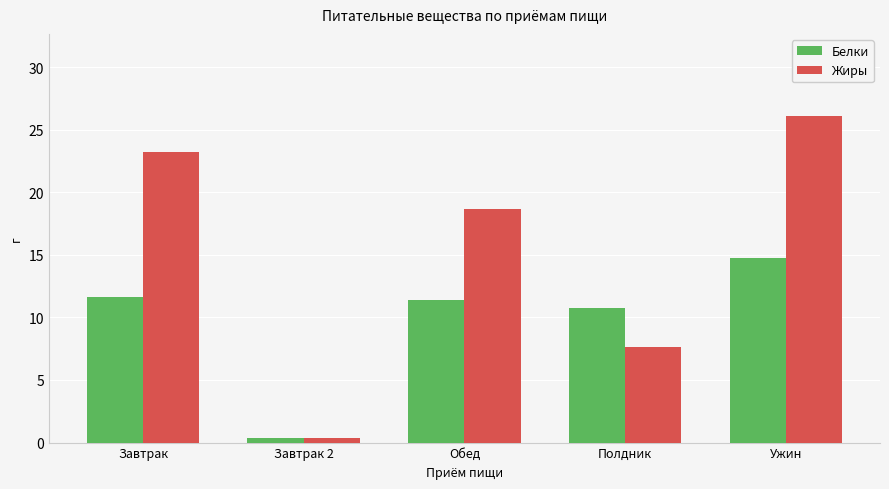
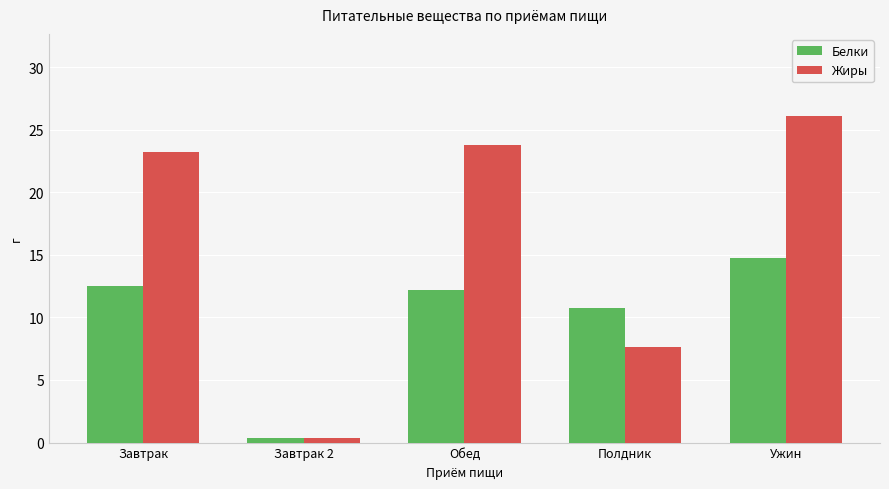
  {
    "Белки": {
-     "Завтрак": 11.6,
+     "Завтрак": 12.5,
      "Завтрак 2": 0.4,
-     "Обед": 11.4,
+     "Обед": 12.2,
      "Полдник": 10.7,
      "Ужин": 14.8
    },
    "Жиры": {
      "Завтрак": 23.2,
      "Завтрак 2": 0.4,
-     "Обед": 18.7,
+     "Обед": 23.8,
      "Полдник": 7.6,
      "Ужин": 26.1
    }
  }
